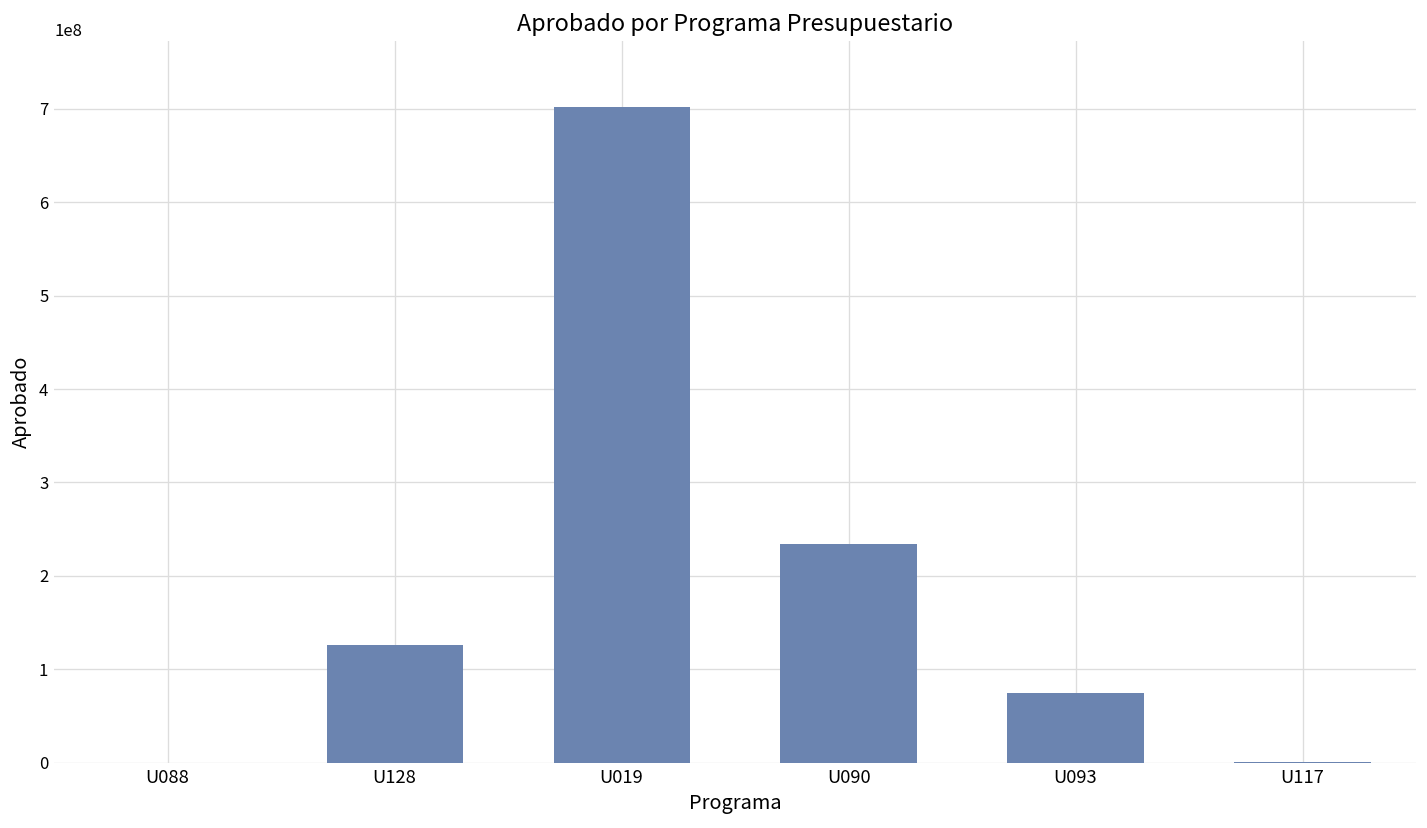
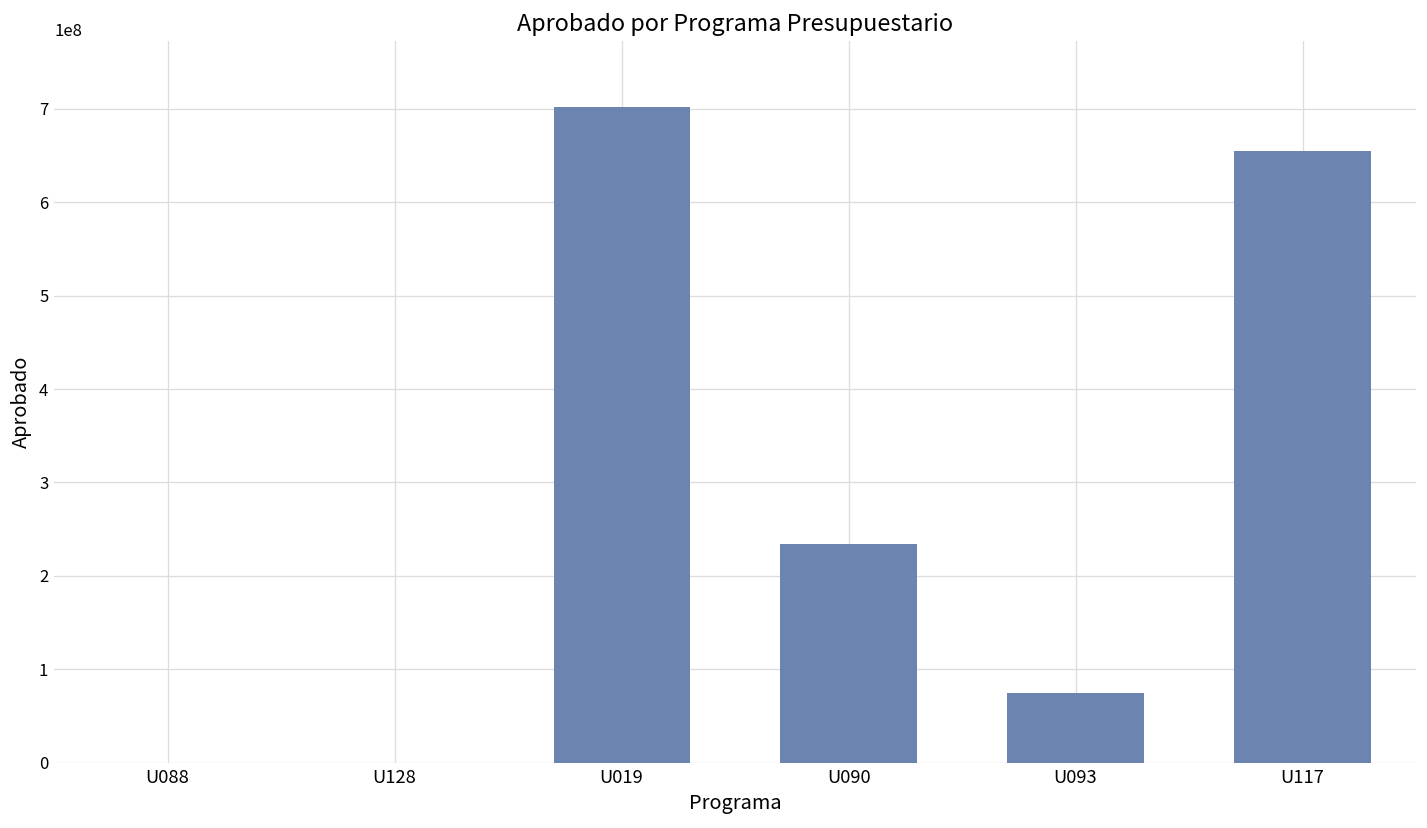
  {
-   "U128": 130000000,
+   "U128": 0,
    "U019": 700000000,
    "U090": 230000000,
    "U093": 70000000,
-   "U117": 0
+   "U117": 660000000
  }
